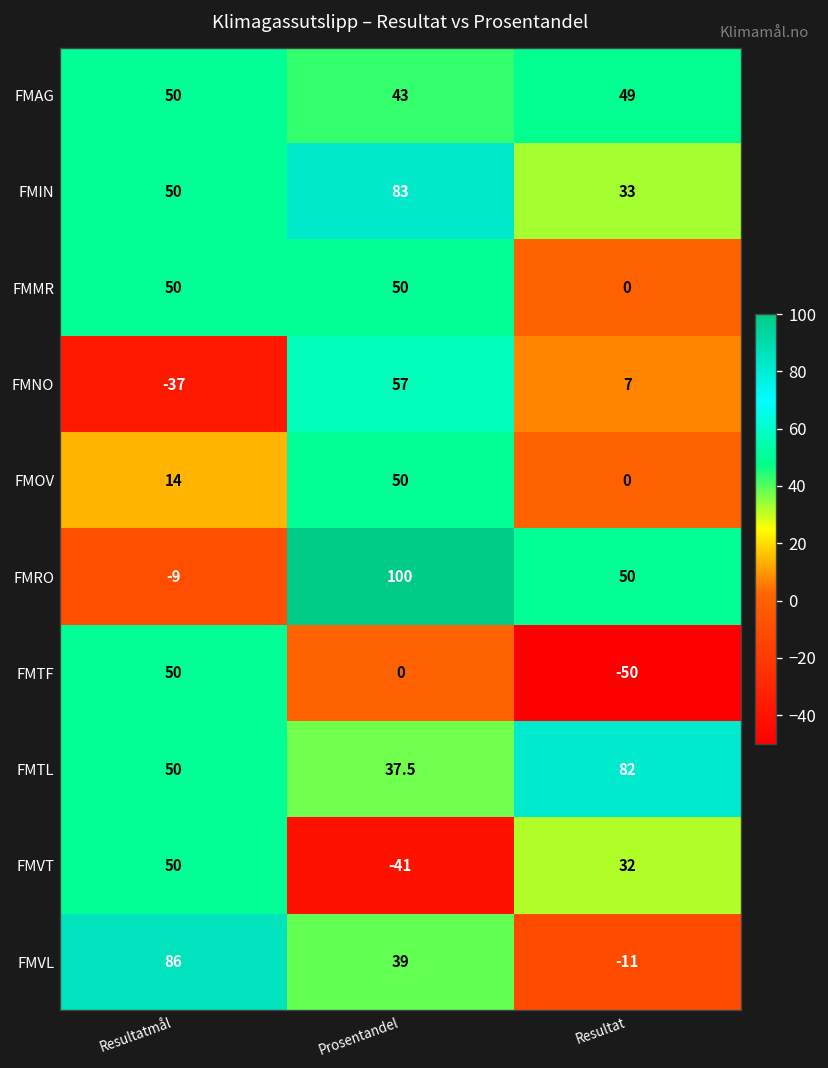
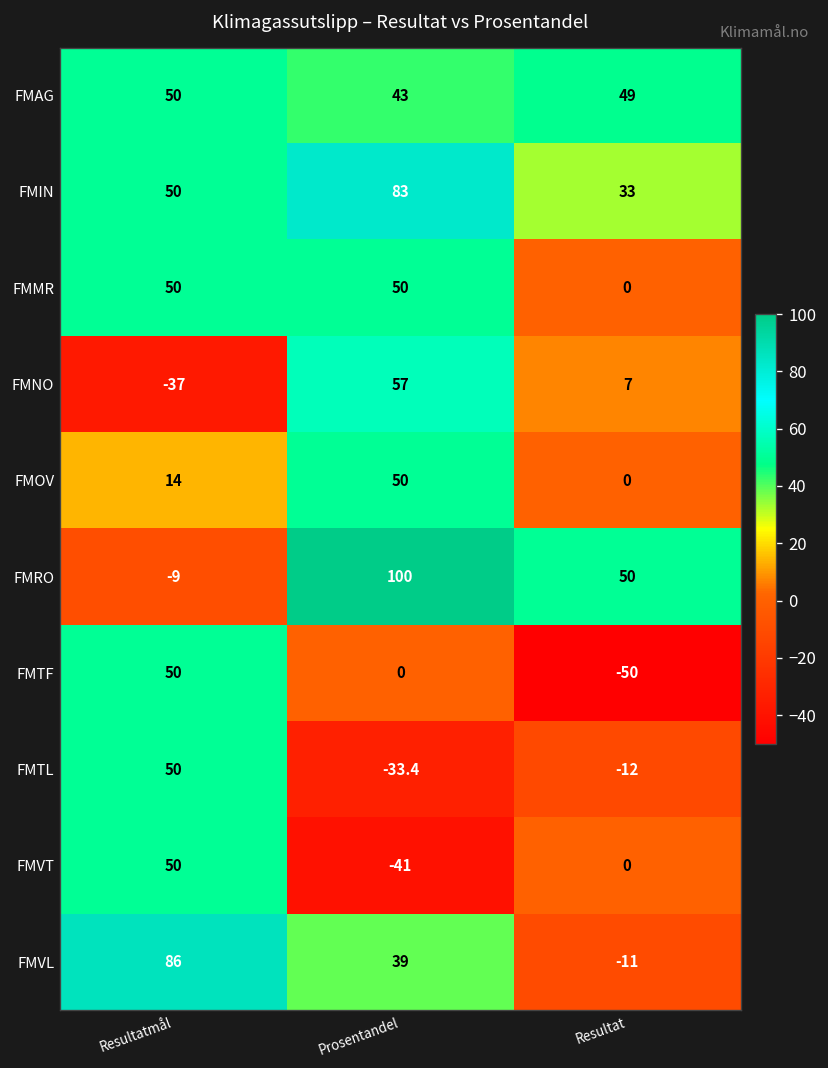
  {
    "FMAG": {
      "Resultatmål": 50,
      "Prosentandel": 43,
      "Resultat": 49
    },
    "FMIN": {
      "Resultatmål": 50,
      "Prosentandel": 83,
      "Resultat": 33
    },
    "FMMR": {
      "Resultatmål": 50,
      "Prosentandel": 50,
      "Resultat": 0
    },
    "FMNO": {
      "Resultatmål": -37,
      "Prosentandel": 57,
      "Resultat": 7
    },
    "FMOV": {
      "Resultatmål": 14,
      "Prosentandel": 50,
      "Resultat": 0
    },
    "FMRO": {
      "Resultatmål": -9,
      "Prosentandel": 100,
      "Resultat": 50
    },
    "FMTF": {
      "Resultatmål": 50,
      "Prosentandel": 0,
      "Resultat": -50
    },
    "FMTL": {
      "Resultatmål": 50,
-     "Prosentandel": 37.5,
-     "Resultat": 82
+     "Prosentandel": -33.4,
+     "Resultat": -12
    },
    "FMVT": {
      "Resultatmål": 50,
      "Prosentandel": -41,
-     "Resultat": 32
+     "Resultat": 0
    },
    "FMVL": {
      "Resultatmål": 86,
      "Prosentandel": 39,
      "Resultat": -11
    }
  }
